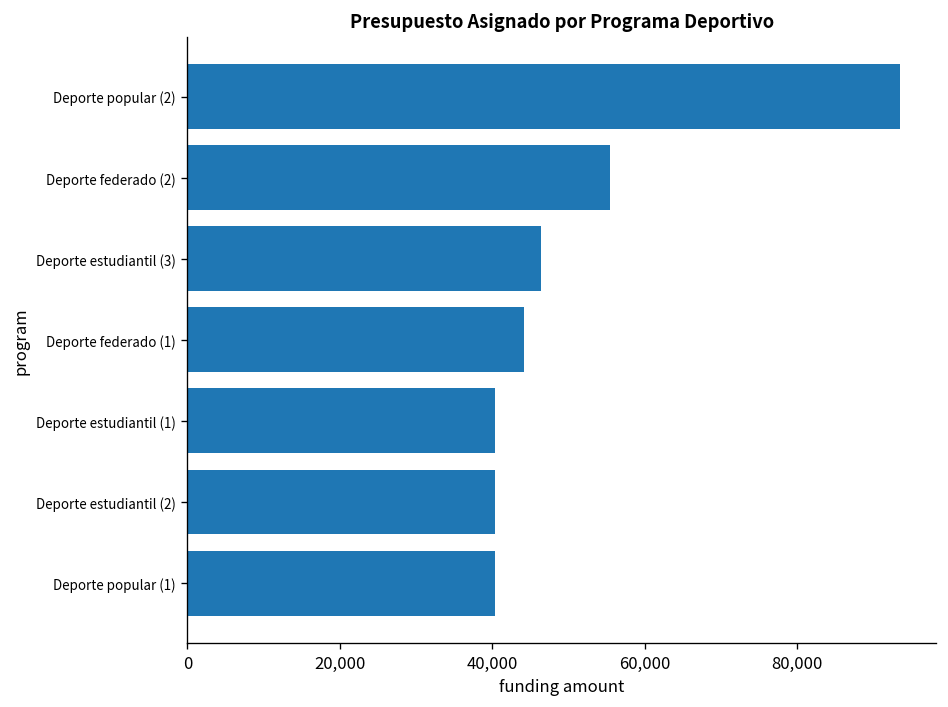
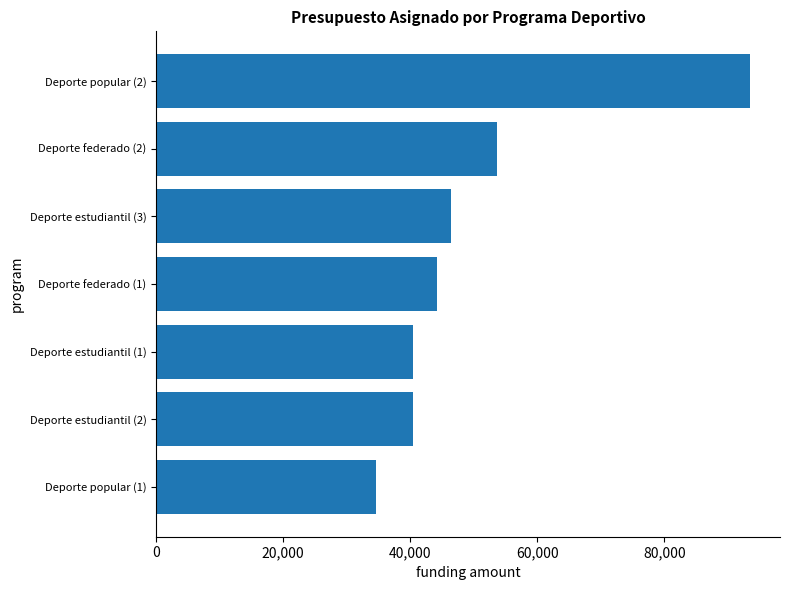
  {
    "Deporte popular (2)": "94,000",
-   "Deporte federado (2)": "55,000",
+   "Deporte federado (2)": "54,000",
    "Deporte estudiantil (3)": "46,000",
    "Deporte federado (1)": "44,000",
    "Deporte estudiantil (1)": "40,000",
    "Deporte estudiantil (2)": "40,000",
-   "Deporte popular (1)": "40,000"
+   "Deporte popular (1)": "35,000"
  }
